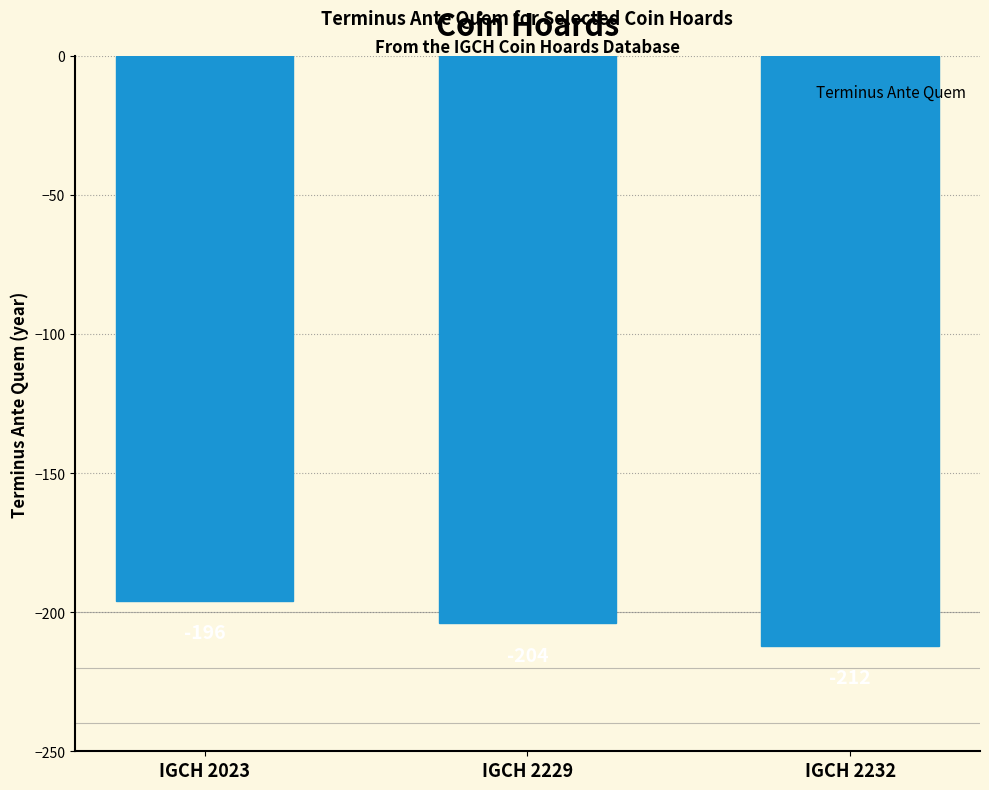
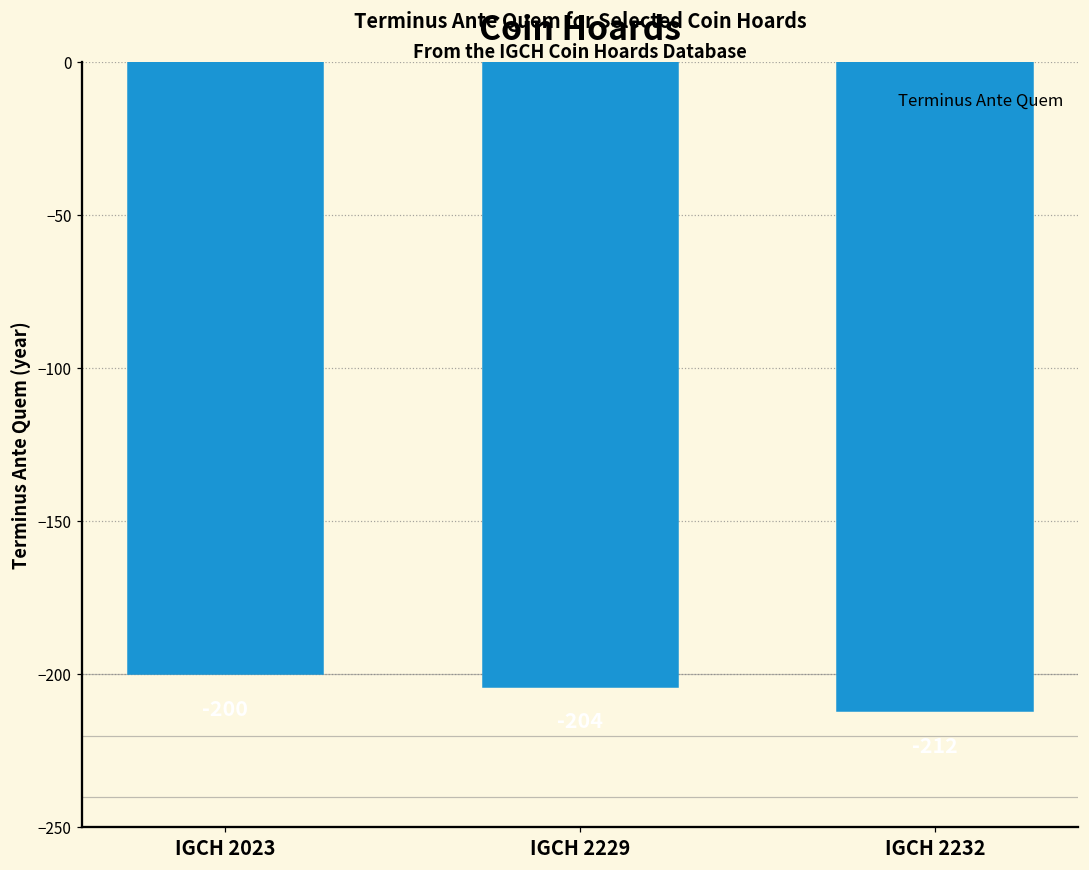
  {
-   "IGCH 2023": -196,
+   "IGCH 2023": -200,
    "IGCH 2229": -204,
    "IGCH 2232": -212
  }
